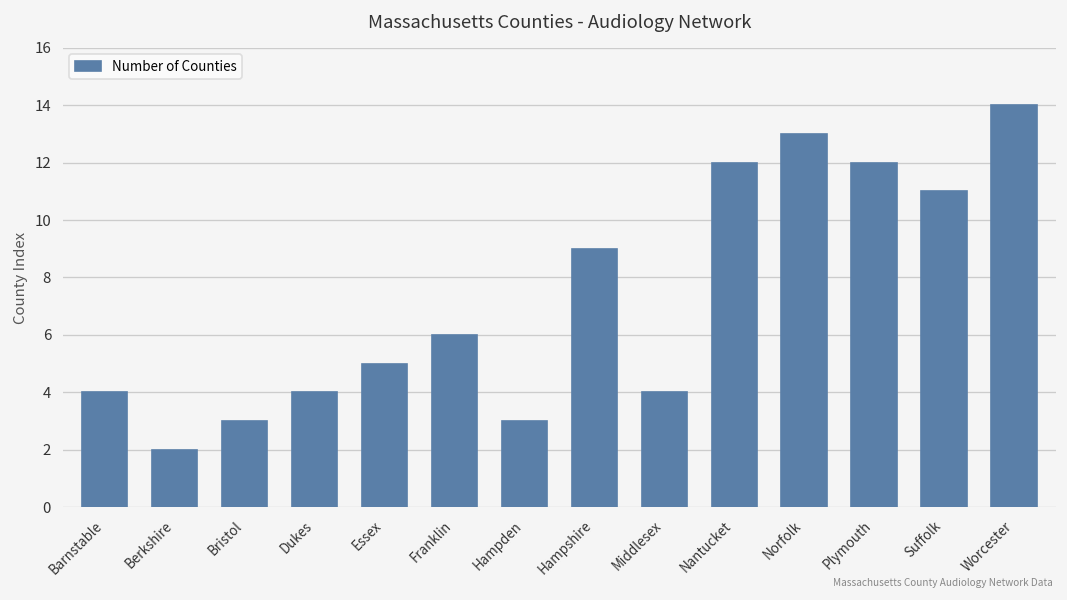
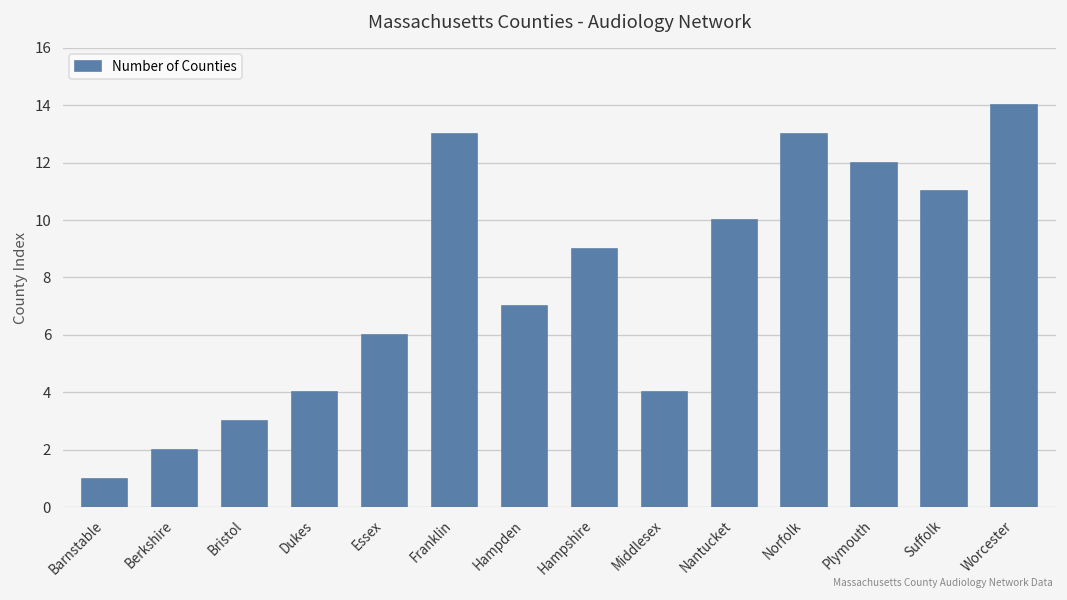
  {
-   "Barnstable": 4,
+   "Barnstable": 1,
    "Berkshire": 2,
    "Bristol": 3,
    "Dukes": 4,
-   "Essex": 5,
-   "Franklin": 6,
-   "Hampden": 3,
+   "Essex": 6,
+   "Franklin": 13,
+   "Hampden": 7,
    "Hampshire": 9,
    "Middlesex": 4,
-   "Nantucket": 12,
+   "Nantucket": 10,
    "Norfolk": 13,
    "Plymouth": 12,
    "Suffolk": 11,
    "Worcester": 14
  }
